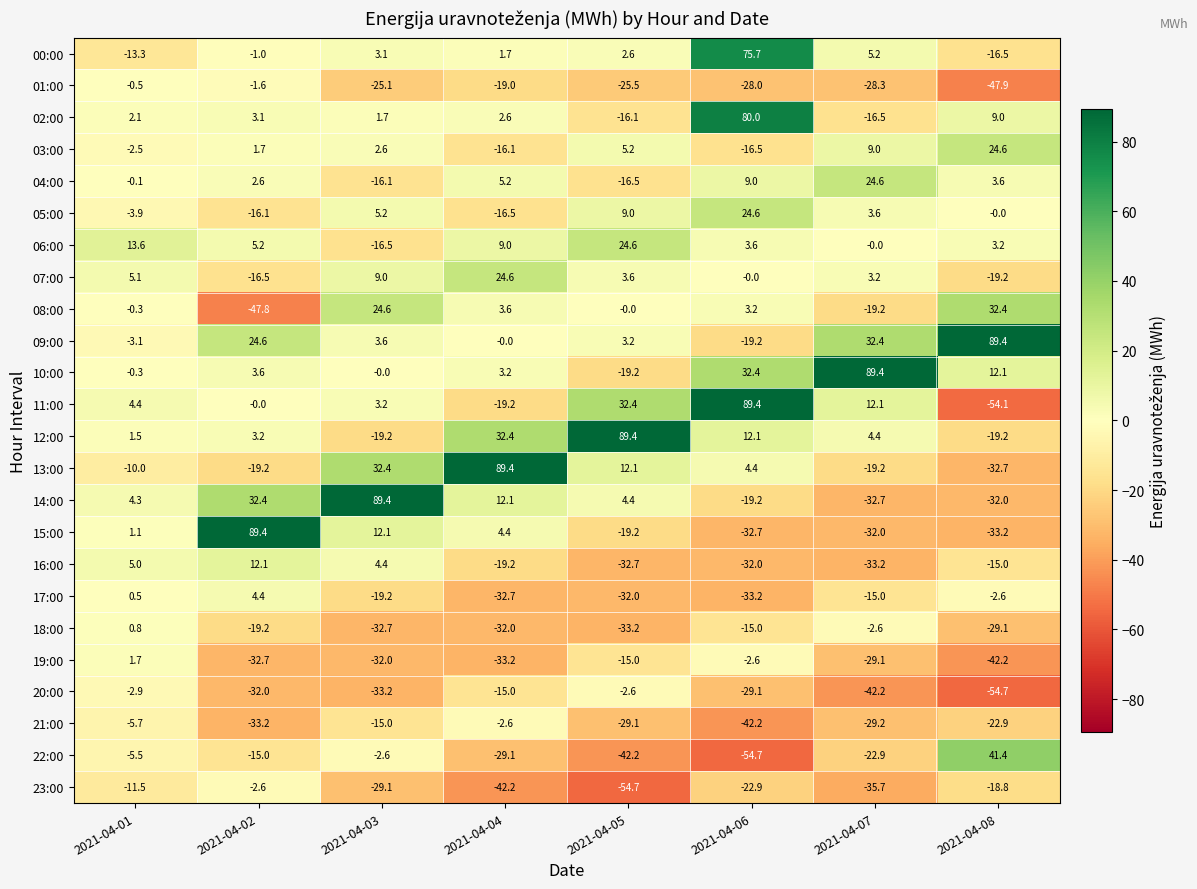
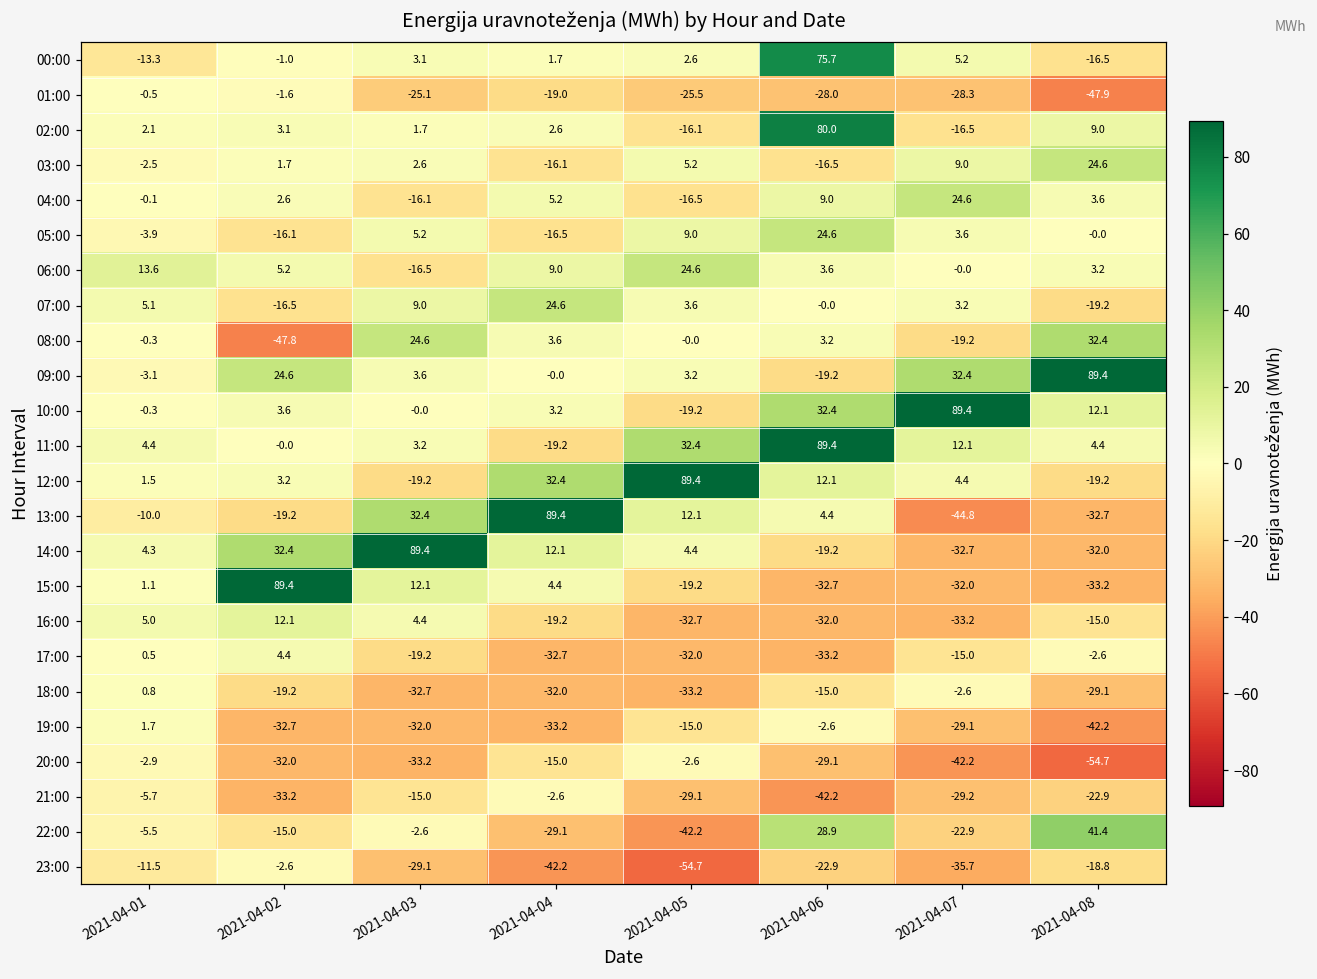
  {
    "00:00": {
      "2021-04-01": -13.3,
      "2021-04-02": -1.0,
      "2021-04-03": 3.1,
      "2021-04-04": 1.7,
      "2021-04-05": 2.6,
      "2021-04-06": 75.7,
      "2021-04-07": 5.2,
      "2021-04-08": -16.5
    },
    "01:00": {
      "2021-04-01": -0.5,
      "2021-04-02": -1.6,
      "2021-04-03": -25.1,
      "2021-04-04": -19.0,
      "2021-04-05": -25.5,
      "2021-04-06": -28.0,
      "2021-04-07": -28.3,
      "2021-04-08": -47.9
    },
    "02:00": {
      "2021-04-01": 2.1,
      "2021-04-02": 3.1,
      "2021-04-03": 1.7,
      "2021-04-04": 2.6,
      "2021-04-05": -16.1,
      "2021-04-06": 80.0,
      "2021-04-07": -16.5,
      "2021-04-08": 9.0
    },
    "03:00": {
      "2021-04-01": -2.5,
      "2021-04-02": 1.7,
      "2021-04-03": 2.6,
      "2021-04-04": -16.1,
      "2021-04-05": 5.2,
      "2021-04-06": -16.5,
      "2021-04-07": 9.0,
      "2021-04-08": 24.6
    },
    "04:00": {
      "2021-04-01": -0.1,
      "2021-04-02": 2.6,
      "2021-04-03": -16.1,
      "2021-04-04": 5.2,
      "2021-04-05": -16.5,
      "2021-04-06": 9.0,
      "2021-04-07": 24.6,
      "2021-04-08": 3.6
    },
    "05:00": {
      "2021-04-01": -3.9,
      "2021-04-02": -16.1,
      "2021-04-03": 5.2,
      "2021-04-04": -16.5,
      "2021-04-05": 9.0,
      "2021-04-06": 24.6,
      "2021-04-07": 3.6,
      "2021-04-08": -0.0
    },
    "06:00": {
      "2021-04-01": 13.6,
      "2021-04-02": 5.2,
      "2021-04-03": -16.5,
      "2021-04-04": 9.0,
      "2021-04-05": 24.6,
      "2021-04-06": 3.6,
      "2021-04-07": -0.0,
      "2021-04-08": 3.2
    },
    "07:00": {
      "2021-04-01": 5.1,
      "2021-04-02": -16.5,
      "2021-04-03": 9.0,
      "2021-04-04": 24.6,
      "2021-04-05": 3.6,
      "2021-04-06": -0.0,
      "2021-04-07": 3.2,
      "2021-04-08": -19.2
    },
    "08:00": {
      "2021-04-01": -0.3,
      "2021-04-02": -47.8,
      "2021-04-03": 24.6,
      "2021-04-04": 3.6,
      "2021-04-05": -0.0,
      "2021-04-06": 3.2,
      "2021-04-07": -19.2,
      "2021-04-08": 32.4
    },
    "09:00": {
      "2021-04-01": -3.1,
      "2021-04-02": 24.6,
      "2021-04-03": 3.6,
      "2021-04-04": -0.0,
      "2021-04-05": 3.2,
      "2021-04-06": -19.2,
      "2021-04-07": 32.4,
      "2021-04-08": 89.4
    },
    "10:00": {
      "2021-04-01": -0.3,
      "2021-04-02": 3.6,
      "2021-04-03": -0.0,
      "2021-04-04": 3.2,
      "2021-04-05": -19.2,
      "2021-04-06": 32.4,
      "2021-04-07": 89.4,
      "2021-04-08": 12.1
    },
    "11:00": {
      "2021-04-01": 4.4,
      "2021-04-02": -0.0,
      "2021-04-03": 3.2,
      "2021-04-04": -19.2,
      "2021-04-05": 32.4,
      "2021-04-06": 89.4,
      "2021-04-07": 12.1,
-     "2021-04-08": -54.1
+     "2021-04-08": 4.4
    },
    "12:00": {
      "2021-04-01": 1.5,
      "2021-04-02": 3.2,
      "2021-04-03": -19.2,
      "2021-04-04": 32.4,
      "2021-04-05": 89.4,
      "2021-04-06": 12.1,
      "2021-04-07": 4.4,
      "2021-04-08": -19.2
    },
    "13:00": {
      "2021-04-01": -10.0,
      "2021-04-02": -19.2,
      "2021-04-03": 32.4,
      "2021-04-04": 89.4,
      "2021-04-05": 12.1,
      "2021-04-06": 4.4,
-     "2021-04-07": -19.2,
+     "2021-04-07": -44.8,
      "2021-04-08": -32.7
    },
    "14:00": {
      "2021-04-01": 4.3,
      "2021-04-02": 32.4,
      "2021-04-03": 89.4,
      "2021-04-04": 12.1,
      "2021-04-05": 4.4,
      "2021-04-06": -19.2,
      "2021-04-07": -32.7,
      "2021-04-08": -32.0
    },
    "15:00": {
      "2021-04-01": 1.1,
      "2021-04-02": 89.4,
      "2021-04-03": 12.1,
      "2021-04-04": 4.4,
      "2021-04-05": -19.2,
      "2021-04-06": -32.7,
      "2021-04-07": -32.0,
      "2021-04-08": -33.2
    },
    "16:00": {
      "2021-04-01": 5.0,
      "2021-04-02": 12.1,
      "2021-04-03": 4.4,
      "2021-04-04": -19.2,
      "2021-04-05": -32.7,
      "2021-04-06": -32.0,
      "2021-04-07": -33.2,
      "2021-04-08": -15.0
    },
    "17:00": {
      "2021-04-01": 0.5,
      "2021-04-02": 4.4,
      "2021-04-03": -19.2,
      "2021-04-04": -32.7,
      "2021-04-05": -32.0,
      "2021-04-06": -33.2,
      "2021-04-07": -15.0,
      "2021-04-08": -2.6
    },
    "18:00": {
      "2021-04-01": 0.8,
      "2021-04-02": -19.2,
      "2021-04-03": -32.7,
      "2021-04-04": -32.0,
      "2021-04-05": -33.2,
      "2021-04-06": -15.0,
      "2021-04-07": -2.6,
      "2021-04-08": -29.1
    },
    "19:00": {
      "2021-04-01": 1.7,
      "2021-04-02": -32.7,
      "2021-04-03": -32.0,
      "2021-04-04": -33.2,
      "2021-04-05": -15.0,
      "2021-04-06": -2.6,
      "2021-04-07": -29.1,
      "2021-04-08": -42.2
    },
    "20:00": {
      "2021-04-01": -2.9,
      "2021-04-02": -32.0,
      "2021-04-03": -33.2,
      "2021-04-04": -15.0,
      "2021-04-05": -2.6,
      "2021-04-06": -29.1,
      "2021-04-07": -42.2,
      "2021-04-08": -54.7
    },
    "21:00": {
      "2021-04-01": -5.7,
      "2021-04-02": -33.2,
      "2021-04-03": -15.0,
      "2021-04-04": -2.6,
      "2021-04-05": -29.1,
      "2021-04-06": -42.2,
      "2021-04-07": -29.2,
      "2021-04-08": -22.9
    },
    "22:00": {
      "2021-04-01": -5.5,
      "2021-04-02": -15.0,
      "2021-04-03": -2.6,
      "2021-04-04": -29.1,
      "2021-04-05": -42.2,
-     "2021-04-06": -54.7,
+     "2021-04-06": 28.9,
      "2021-04-07": -22.9,
      "2021-04-08": 41.4
    },
    "23:00": {
      "2021-04-01": -11.5,
      "2021-04-02": -2.6,
      "2021-04-03": -29.1,
      "2021-04-04": -42.2,
      "2021-04-05": -54.7,
      "2021-04-06": -22.9,
      "2021-04-07": -35.7,
      "2021-04-08": -18.8
    }
  }
